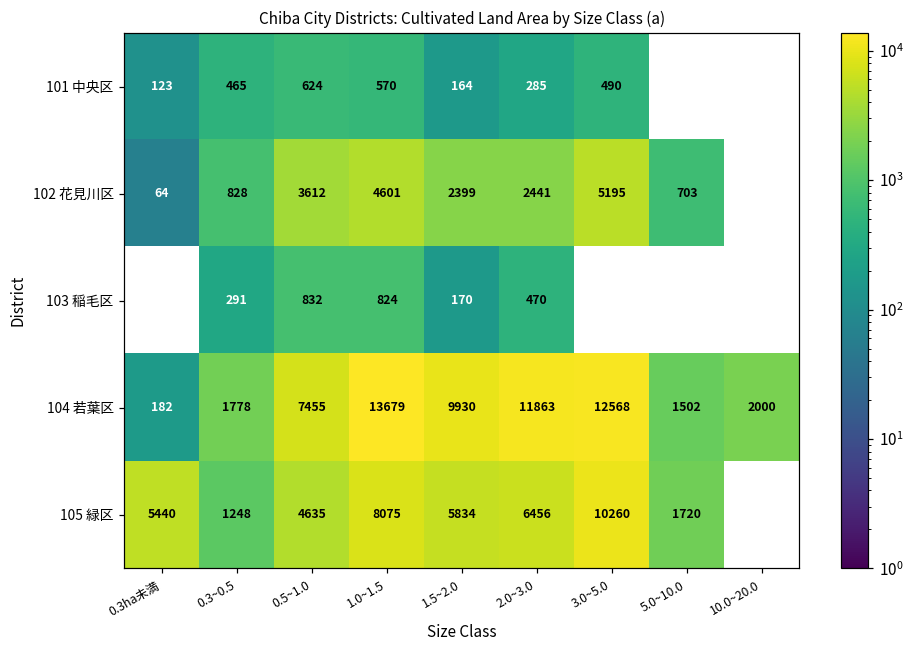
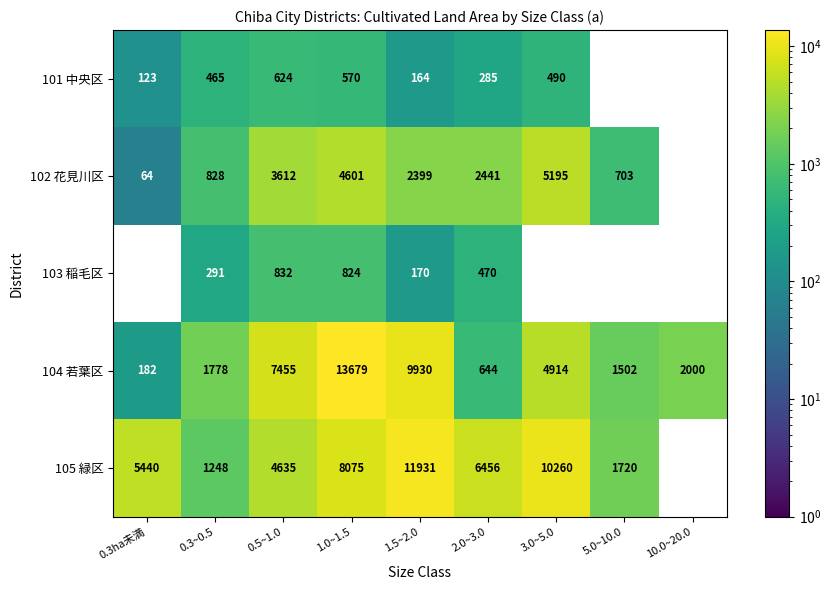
  {
    "101 中央区": {
      "0.3ha未満": 123,
      "0.3~0.5": 465,
      "0.5~1.0": 624,
      "1.0~1.5": 570,
      "1.5~2.0": 164,
      "2.0~3.0": 285,
      "3.0~5.0": 490
    },
    "102 花見川区": {
      "0.3ha未満": 64,
      "0.3~0.5": 828,
      "0.5~1.0": 3612,
      "1.0~1.5": 4601,
      "1.5~2.0": 2399,
      "2.0~3.0": 2441,
      "3.0~5.0": 5195,
      "5.0~10.0": 703
    },
    "103 稲毛区": {
      "0.3~0.5": 291,
      "0.5~1.0": 832,
      "1.0~1.5": 824,
      "1.5~2.0": 170,
      "2.0~3.0": 470
    },
    "104 若葉区": {
      "0.3ha未満": 182,
      "0.3~0.5": 1778,
      "0.5~1.0": 7455,
      "1.0~1.5": 13679,
      "1.5~2.0": 9930,
-     "2.0~3.0": 11863,
-     "3.0~5.0": 12568,
+     "2.0~3.0": 644,
+     "3.0~5.0": 4914,
      "5.0~10.0": 1502,
      "10.0~20.0": 2000
    },
    "105 緑区": {
      "0.3ha未満": 5440,
      "0.3~0.5": 1248,
      "0.5~1.0": 4635,
      "1.0~1.5": 8075,
-     "1.5~2.0": 5834,
+     "1.5~2.0": 11931,
      "2.0~3.0": 6456,
      "3.0~5.0": 10260,
      "5.0~10.0": 1720
    }
  }
